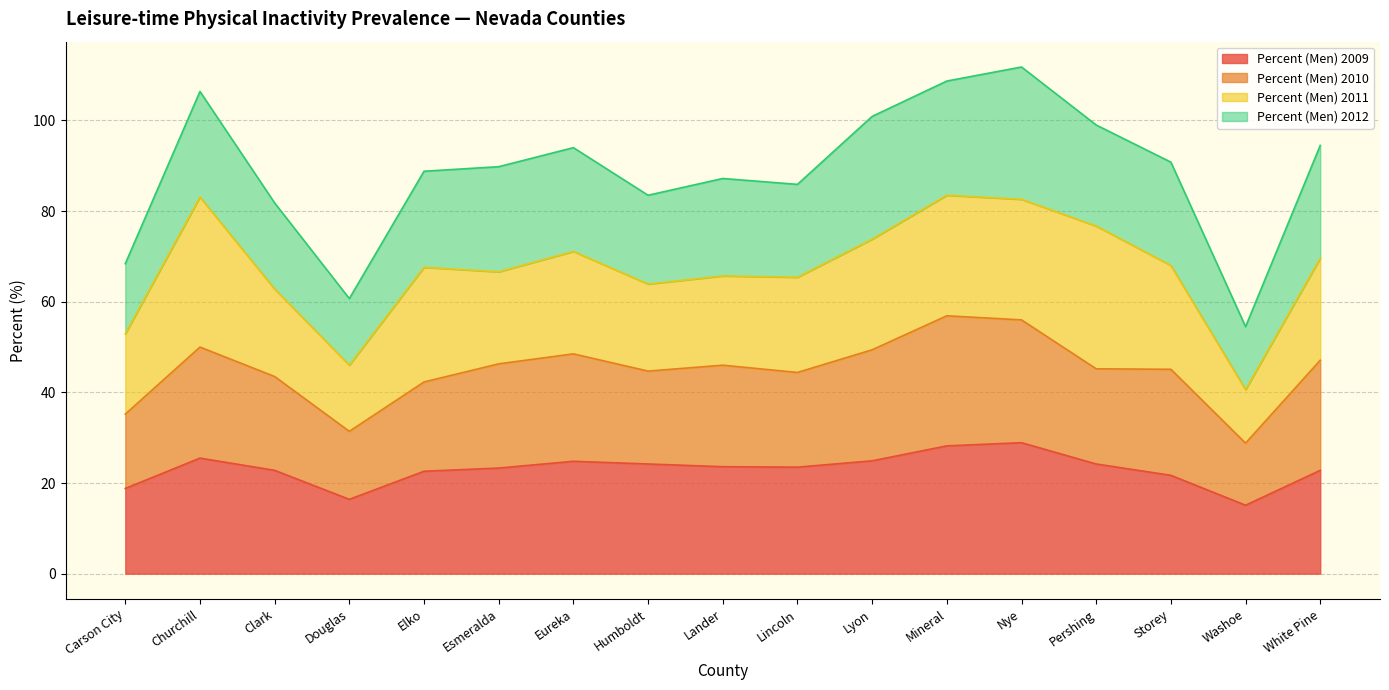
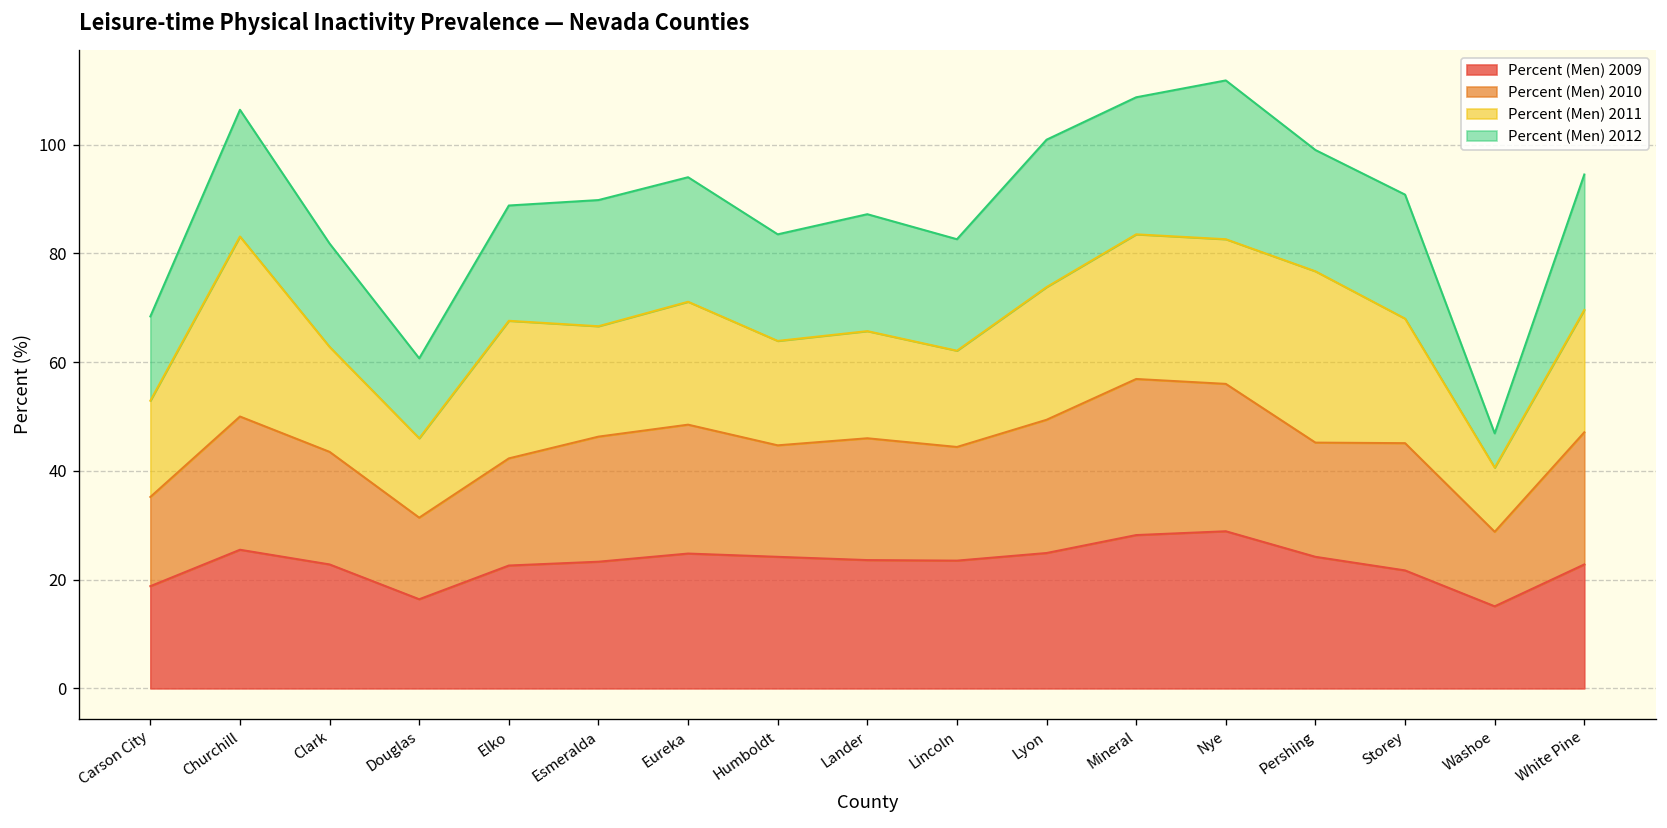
  {
    "Percent (Men) 2011": {
      "Carson City": 18,
      "Churchill": 33,
      "Clark": 19,
      "Douglas": 15,
      "Elko": 25,
      "Esmeralda": 20,
      "Eureka": 23,
      "Humboldt": 19,
      "Lander": 20,
-     "Lincoln": 21,
+     "Lincoln": 18,
      "Lyon": 24,
      "Mineral": 27,
      "Nye": 27,
      "Pershing": 32,
      "Storey": 23,
      "Washoe": 12,
      "White Pine": 22
    },
    "Percent (Men) 2012": {
      "Carson City": 16,
      "Churchill": 23,
      "Clark": 19,
      "Douglas": 15,
      "Elko": 21,
      "Esmeralda": 23,
      "Eureka": 23,
      "Humboldt": 20,
      "Lander": 22,
      "Lincoln": 21,
      "Lyon": 27,
      "Mineral": 25,
      "Nye": 29,
      "Pershing": 22,
      "Storey": 23,
-     "Washoe": 14,
+     "Washoe": 6,
      "White Pine": 25
    }
  }
